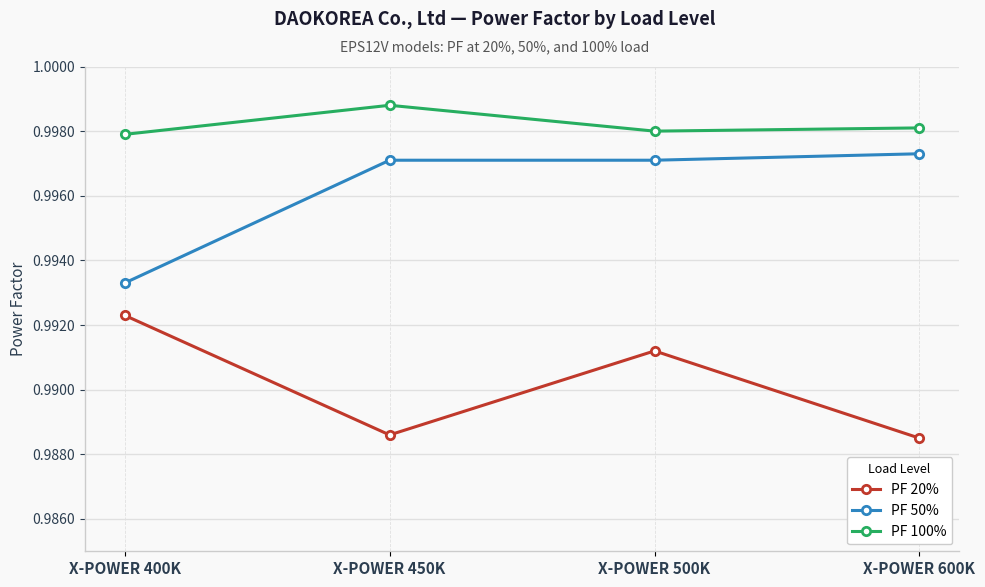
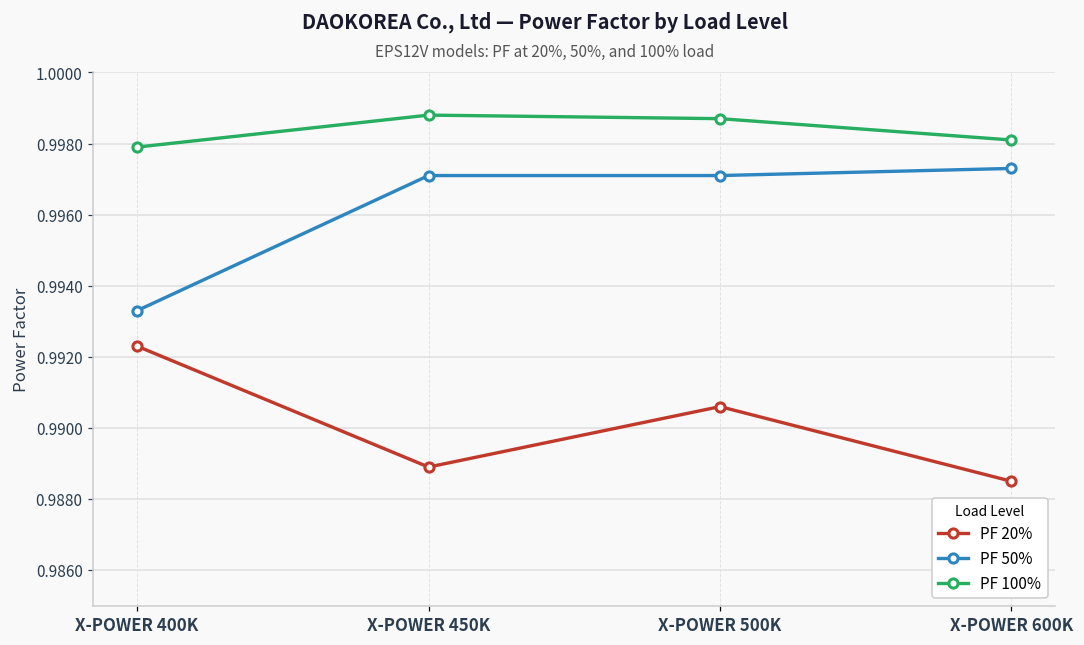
  {
    "PF 20%": {
      "X-POWER 400K": 0.9923,
-     "X-POWER 450K": 0.9886,
-     "X-POWER 500K": 0.9912,
+     "X-POWER 450K": 0.9889,
+     "X-POWER 500K": 0.9906,
      "X-POWER 600K": 0.9885
    },
    "PF 50%": {
      "X-POWER 400K": 0.9933,
      "X-POWER 450K": 0.9971,
      "X-POWER 500K": 0.9971,
      "X-POWER 600K": 0.9973
    },
    "PF 100%": {
      "X-POWER 400K": 0.9979,
      "X-POWER 450K": 0.9988,
-     "X-POWER 500K": 0.9980,
+     "X-POWER 500K": 0.9987,
      "X-POWER 600K": 0.9981
    }
  }
